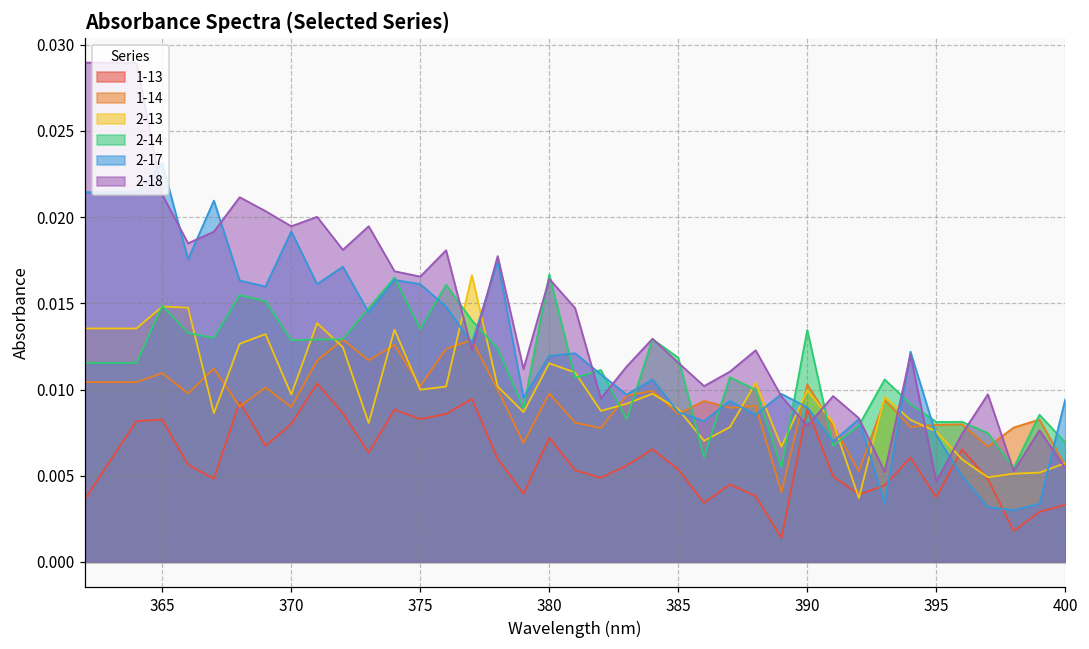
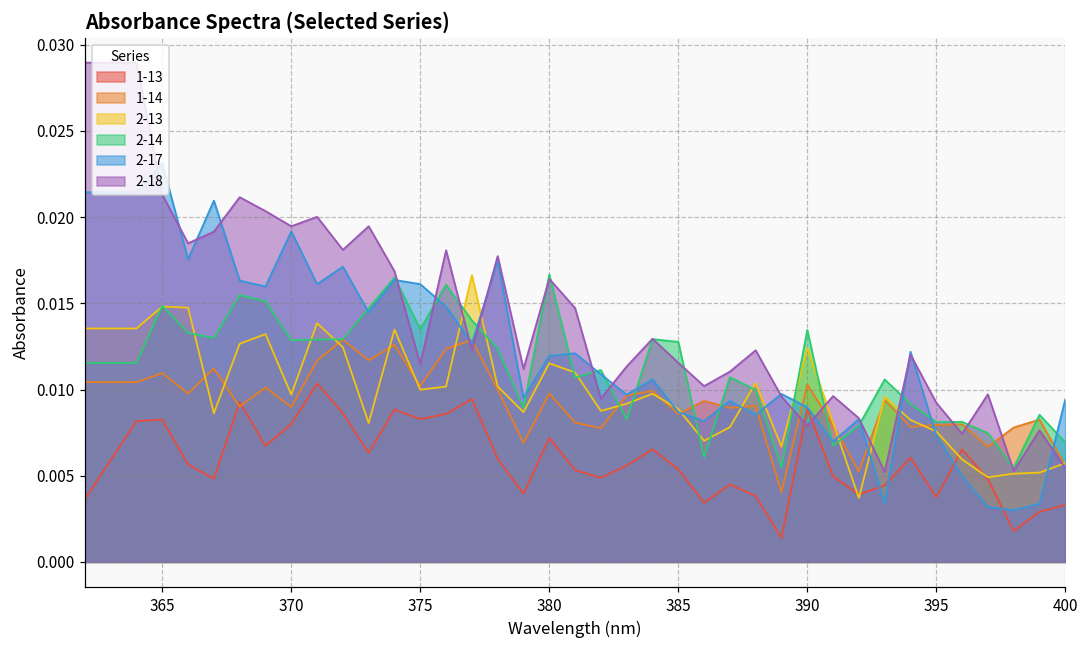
  {
    "2-13": {
      "370": 0.0097,
      "375": 0.0100,
      "380": 0.0115,
      "385": 0.0089,
-     "390": 0.0100,
+     "390": 0.0124,
      "395": 0.0076
    },
    "2-14": {
      "370": 0.0129,
      "375": 0.0135,
      "380": 0.0167,
-     "385": 0.0118,
+     "385": 0.0128,
      "390": 0.0135,
      "395": 0.0081,
      "400": 0.0069
    },
    "2-17": {
      "370": 0.0192,
      "375": 0.0161,
      "380": 0.0120,
      "395": 0.0073,
      "400": 0.0094
    },
    "2-18": {
      "370": 0.0195,
-     "375": 0.0166,
+     "375": 0.0115,
      "380": 0.0164,
      "385": 0.0116,
      "390": 0.0079,
-     "395": 0.0047
+     "395": 0.0092
    }
  }
